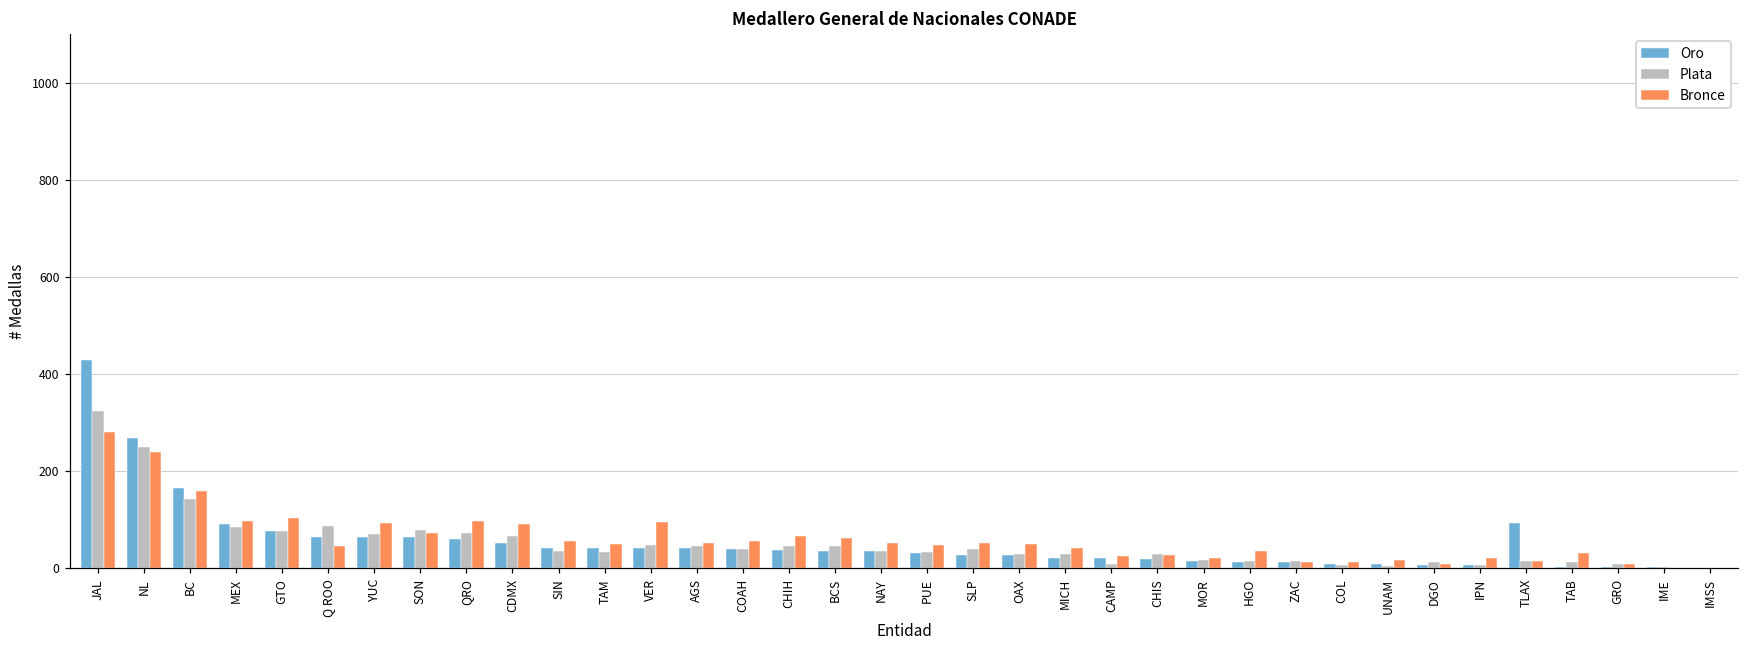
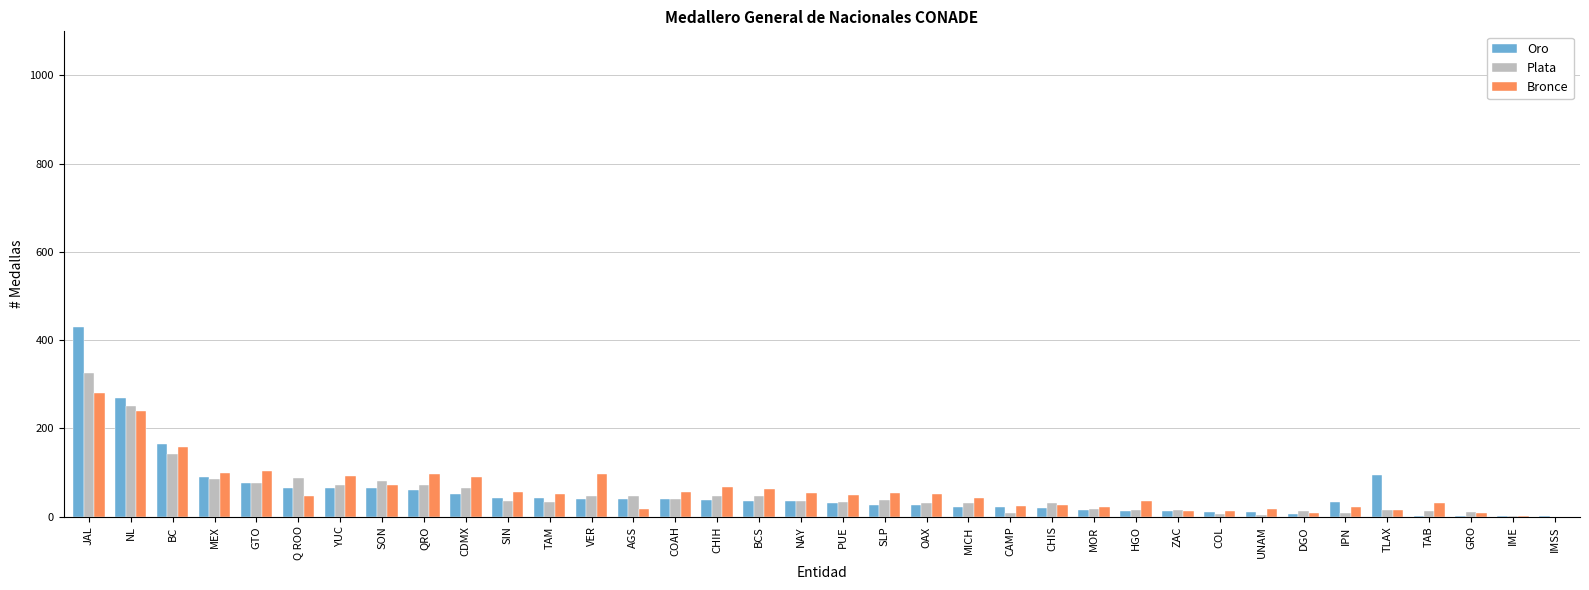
  {
    "Oro": {
      "JAL": 430,
      "NL": 270,
      "BC": 170,
      "MEX": 90,
      "GTO": 80,
      "Q ROO": 70,
      "YUC": 70,
      "SON": 60,
      "QRO": 60,
      "CDMX": 50,
      "SIN": 40,
      "TAM": 40,
      "VER": 40,
      "AGS": 40,
      "COAH": 40,
      "CHIH": 40,
      "BCS": 40,
      "NAY": 40,
      "PUE": 30,
      "SLP": 30,
      "OAX": 30,
      "MICH": 20,
      "CAMP": 20,
      "CHIS": 20,
      "MOR": 20,
      "HGO": 10,
      "ZAC": 10,
      "COL": 10,
      "UNAM": 10,
      "DGO": 10,
-     "IPN": 10,
+     "IPN": 30,
      "TLAX": 90
    },
    "Plata": {
      "JAL": 330,
      "NL": 250,
      "BC": 140,
      "MEX": 90,
      "GTO": 80,
      "Q ROO": 90,
      "YUC": 70,
      "SON": 80,
      "QRO": 70,
      "CDMX": 70,
      "SIN": 40,
      "TAM": 30,
      "VER": 50,
      "AGS": 50,
      "COAH": 40,
      "CHIH": 50,
      "BCS": 50,
      "NAY": 40,
      "PUE": 30,
      "SLP": 40,
      "OAX": 30,
      "MICH": 30,
      "CAMP": 10,
      "CHIS": 30,
      "MOR": 20,
      "HGO": 20,
      "ZAC": 20,
      "COL": 10,
      "DGO": 10,
      "IPN": 10,
      "TLAX": 20,
      "TAB": 10,
      "GRO": 10,
      "IMSS": 0
    },
    "Bronce": {
      "JAL": 280,
      "NL": 240,
      "BC": 160,
      "MEX": 100,
      "GTO": 100,
      "Q ROO": 50,
      "YUC": 90,
      "SON": 70,
      "QRO": 100,
      "CDMX": 90,
      "SIN": 60,
      "TAM": 50,
      "VER": 100,
-     "AGS": 50,
+     "AGS": 20,
      "COAH": 60,
      "CHIH": 70,
      "BCS": 60,
      "NAY": 50,
      "PUE": 50,
      "SLP": 50,
      "OAX": 50,
      "MICH": 40,
      "CAMP": 30,
      "CHIS": 30,
      "MOR": 20,
      "HGO": 40,
      "ZAC": 10,
      "COL": 10,
      "UNAM": 20,
      "DGO": 10,
      "IPN": 20,
      "TLAX": 20,
      "TAB": 30,
      "GRO": 10,
      "IMSS": 0
    }
  }
